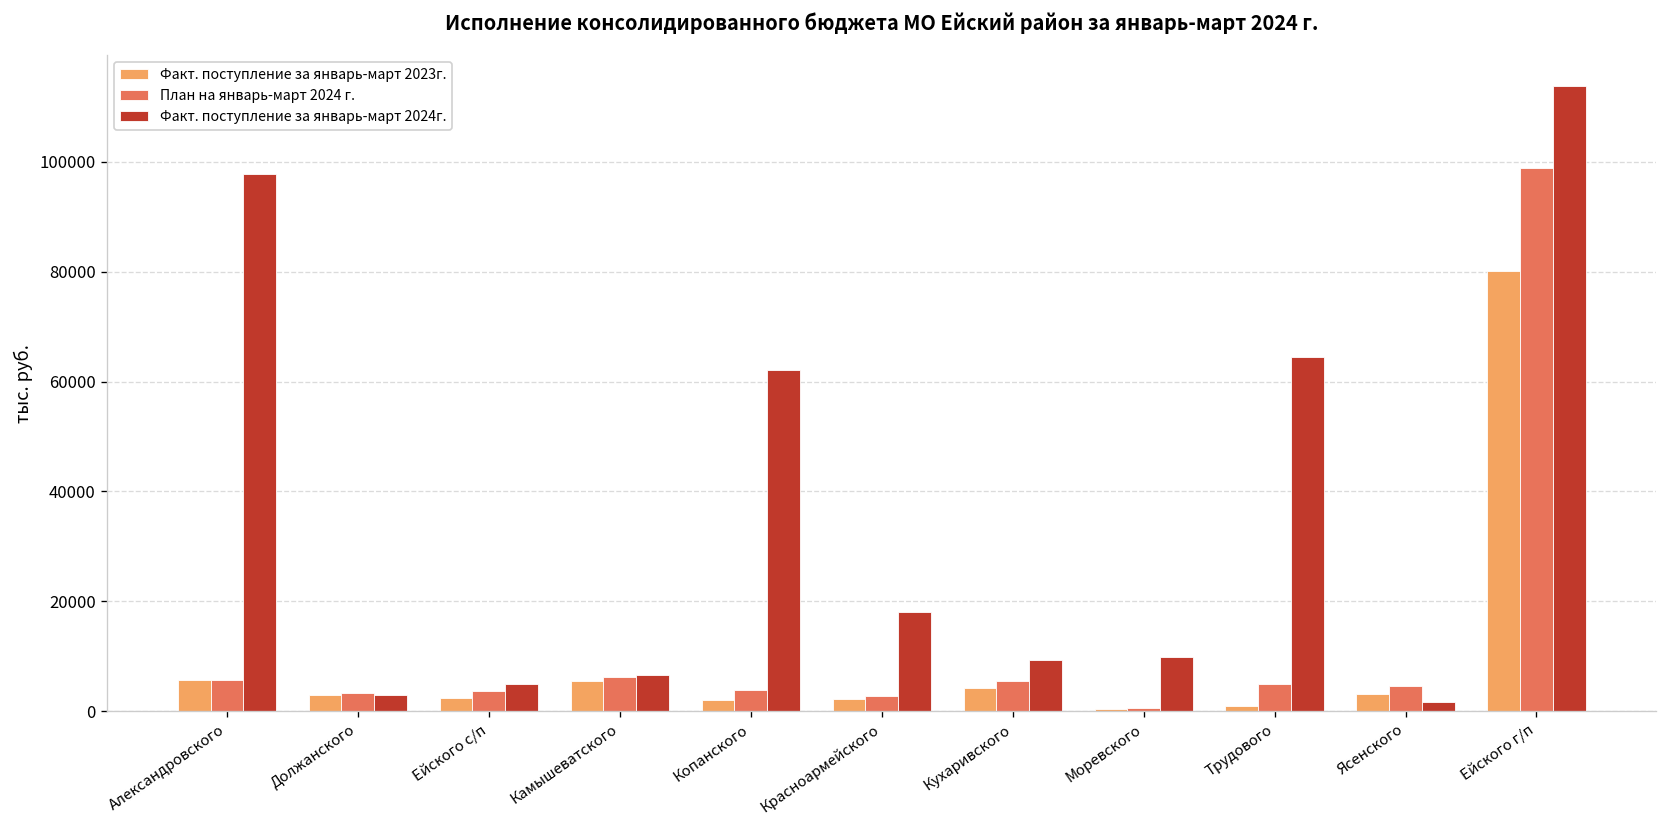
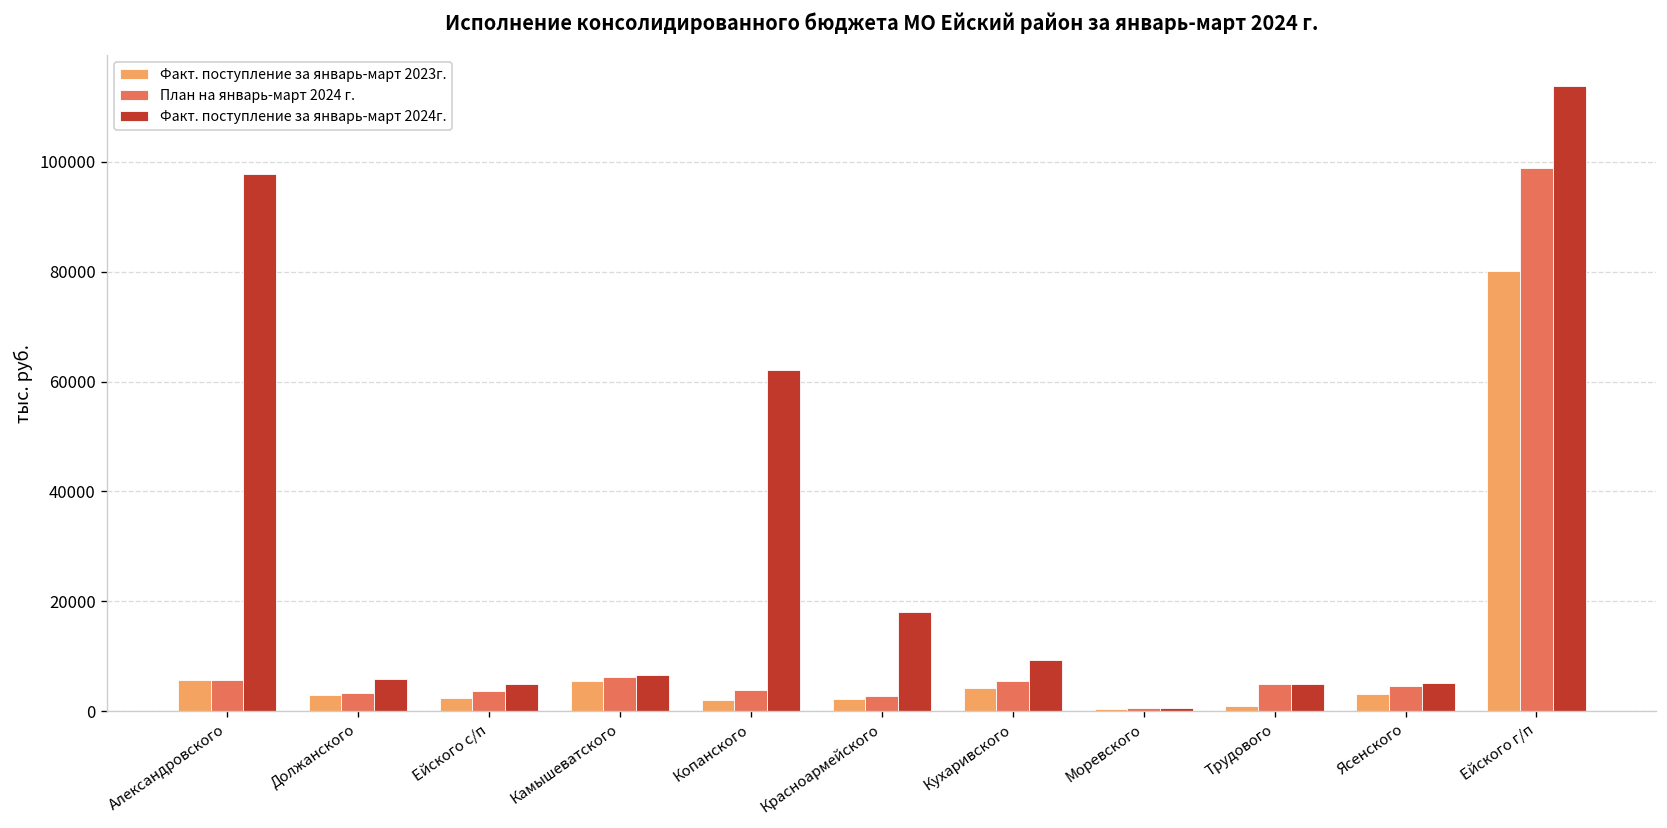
  {
    "Факт. поступление за январь-март 2024г.": {
      "Александровского": 98000,
-     "Должанского": 3000,
+     "Должанского": 6000,
      "Ейского с/п": 5000,
      "Камышеватского": 7000,
      "Копанского": 62000,
      "Красноармейского": 18000,
      "Кухаривского": 9000,
-     "Моревского": 10000,
-     "Трудового": 64000,
-     "Ясенского": 2000,
+     "Моревского": 0,
+     "Трудового": 5000,
+     "Ясенского": 5000,
      "Ейского г/п": 114000
    }
  }
